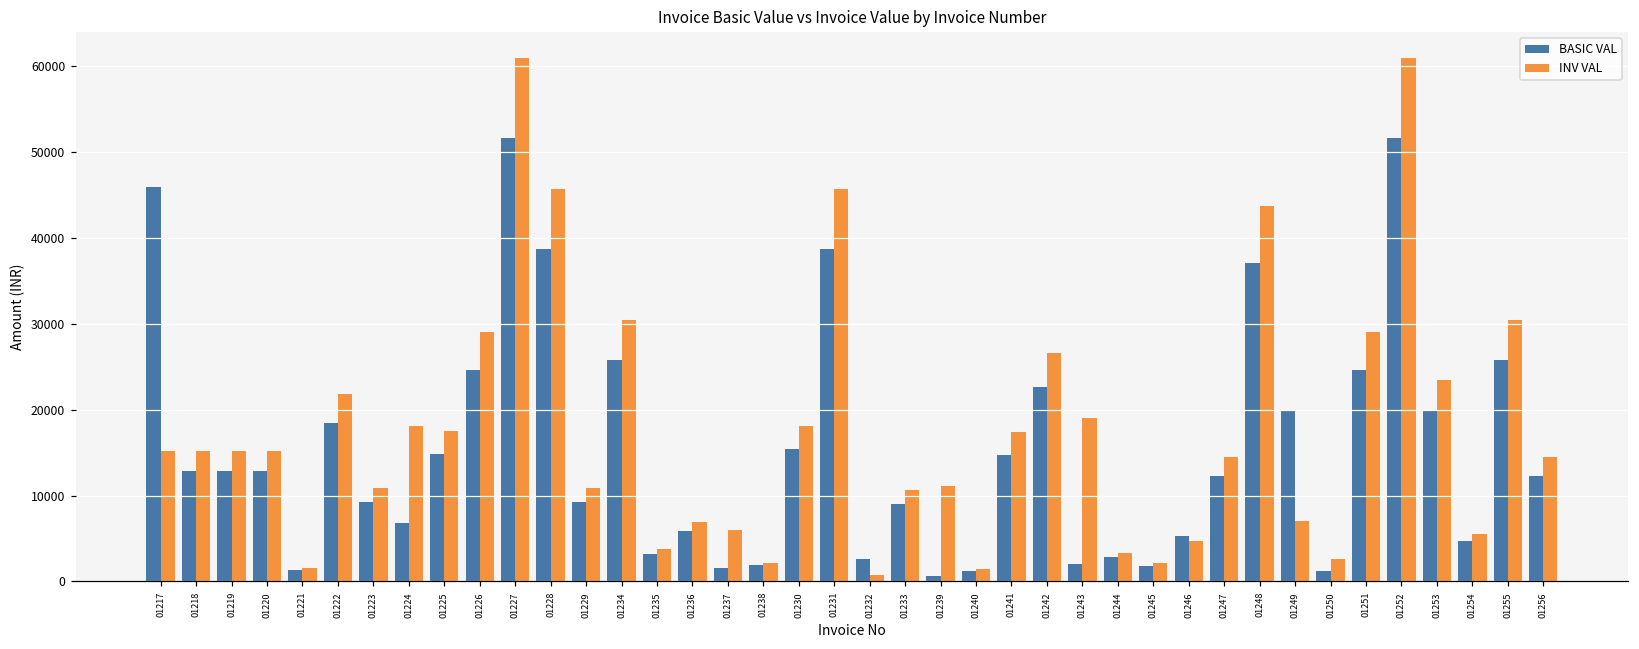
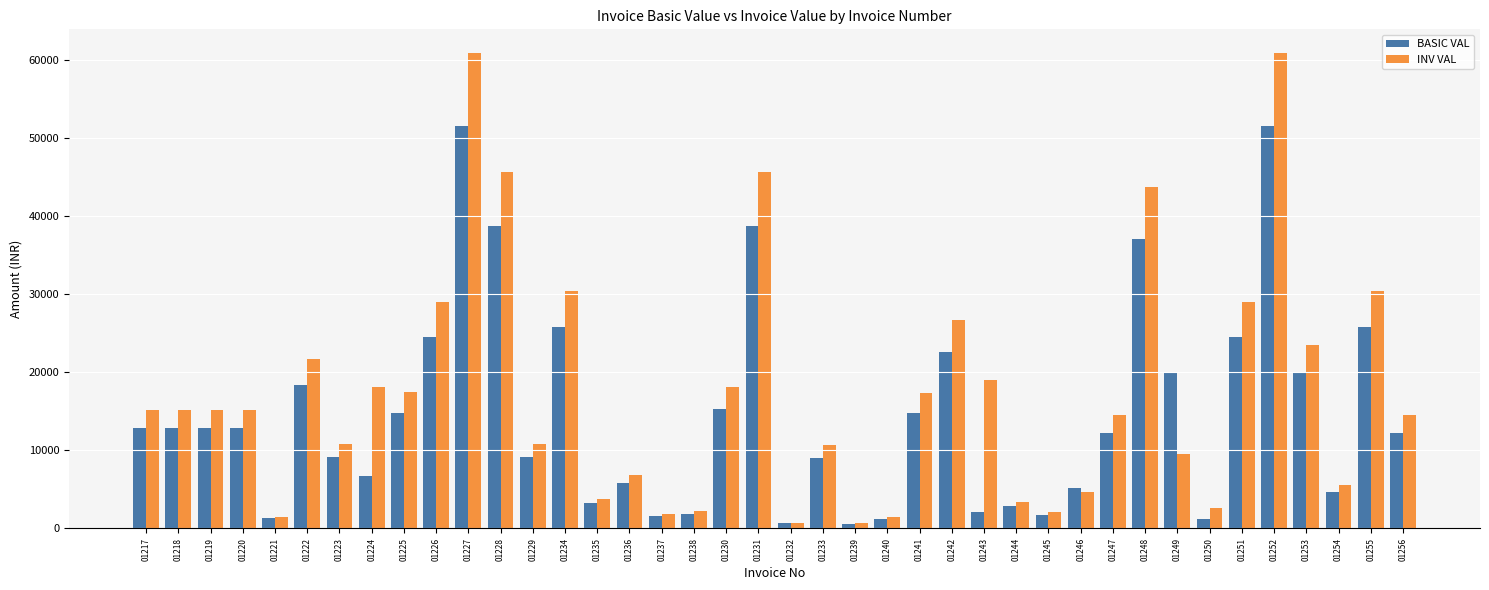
  {
    "BASIC VAL": {
-     "01217": 46000,
+     "01217": 13000,
      "01218": 13000,
      "01219": 13000,
      "01220": 13000,
      "01221": 1000,
      "01222": 18000,
      "01223": 9000,
      "01224": 7000,
      "01225": 15000,
      "01226": 25000,
      "01227": 52000,
      "01228": 39000,
      "01229": 9000,
      "01234": 26000,
      "01235": 3000,
      "01236": 6000,
      "01237": 2000,
      "01238": 2000,
      "01230": 15000,
      "01231": 39000,
-     "01232": 3000,
+     "01232": 1000,
      "01233": 9000,
      "01239": 1000,
      "01240": 1000,
      "01241": 15000,
      "01242": 23000,
      "01243": 2000,
      "01244": 3000,
      "01245": 2000,
      "01246": 5000,
      "01247": 12000,
      "01248": 37000,
      "01249": 20000,
      "01250": 1000,
      "01251": 25000,
      "01252": 52000,
      "01253": 20000,
      "01254": 5000,
      "01255": 26000,
      "01256": 12000
    },
    "INV VAL": {
      "01217": 15000,
      "01218": 15000,
      "01219": 15000,
      "01220": 15000,
      "01221": 2000,
      "01222": 22000,
      "01223": 11000,
      "01224": 18000,
      "01225": 18000,
      "01226": 29000,
      "01227": 61000,
      "01228": 46000,
      "01229": 11000,
      "01234": 30000,
      "01235": 4000,
      "01236": 7000,
-     "01237": 6000,
+     "01237": 2000,
      "01238": 2000,
      "01230": 18000,
      "01231": 46000,
      "01232": 1000,
      "01233": 11000,
-     "01239": 11000,
+     "01239": 1000,
      "01240": 1000,
      "01241": 17000,
      "01242": 27000,
      "01243": 19000,
      "01244": 3000,
      "01245": 2000,
      "01246": 5000,
      "01247": 15000,
      "01248": 44000,
-     "01249": 7000,
+     "01249": 10000,
      "01250": 3000,
      "01251": 29000,
      "01252": 61000,
      "01253": 24000,
      "01254": 6000,
      "01255": 30000,
      "01256": 15000
    }
  }
